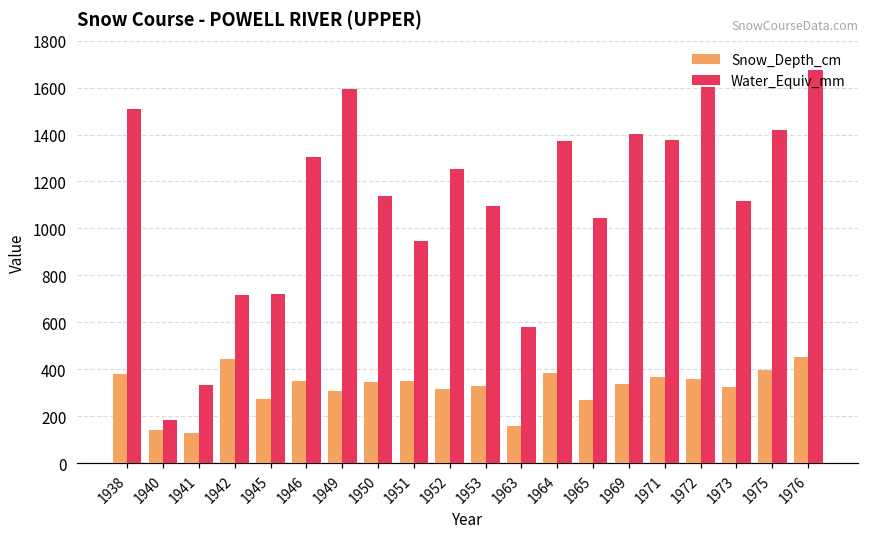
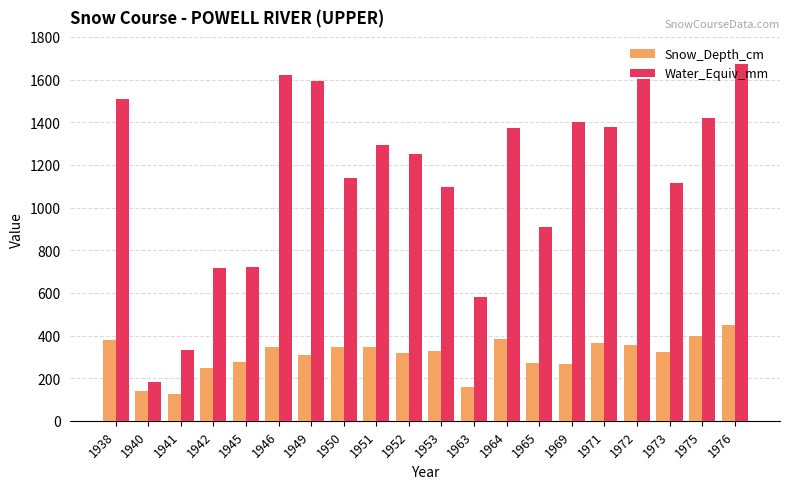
  {
    "Snow_Depth_cm": {
      "1938": 380,
      "1940": 140,
      "1941": 130,
-     "1942": 450,
+     "1942": 250,
      "1945": 270,
      "1946": 350,
      "1949": 310,
      "1950": 350,
      "1951": 350,
      "1952": 320,
      "1953": 330,
      "1963": 160,
      "1964": 380,
      "1965": 270,
-     "1969": 340,
+     "1969": 270,
      "1971": 370,
      "1972": 360,
      "1973": 330,
      "1975": 400,
      "1976": 450
    },
    "Water_Equiv_mm": {
      "1938": 1510,
      "1940": 180,
      "1941": 330,
      "1942": 720,
      "1945": 720,
-     "1946": 1310,
+     "1946": 1620,
      "1949": 1600,
      "1950": 1140,
-     "1951": 950,
+     "1951": 1290,
      "1952": 1250,
      "1953": 1100,
      "1963": 580,
      "1964": 1370,
-     "1965": 1050,
+     "1965": 910,
      "1969": 1400,
      "1971": 1380,
      "1972": 1600,
      "1973": 1120,
      "1975": 1420,
      "1976": 1670
    }
  }
